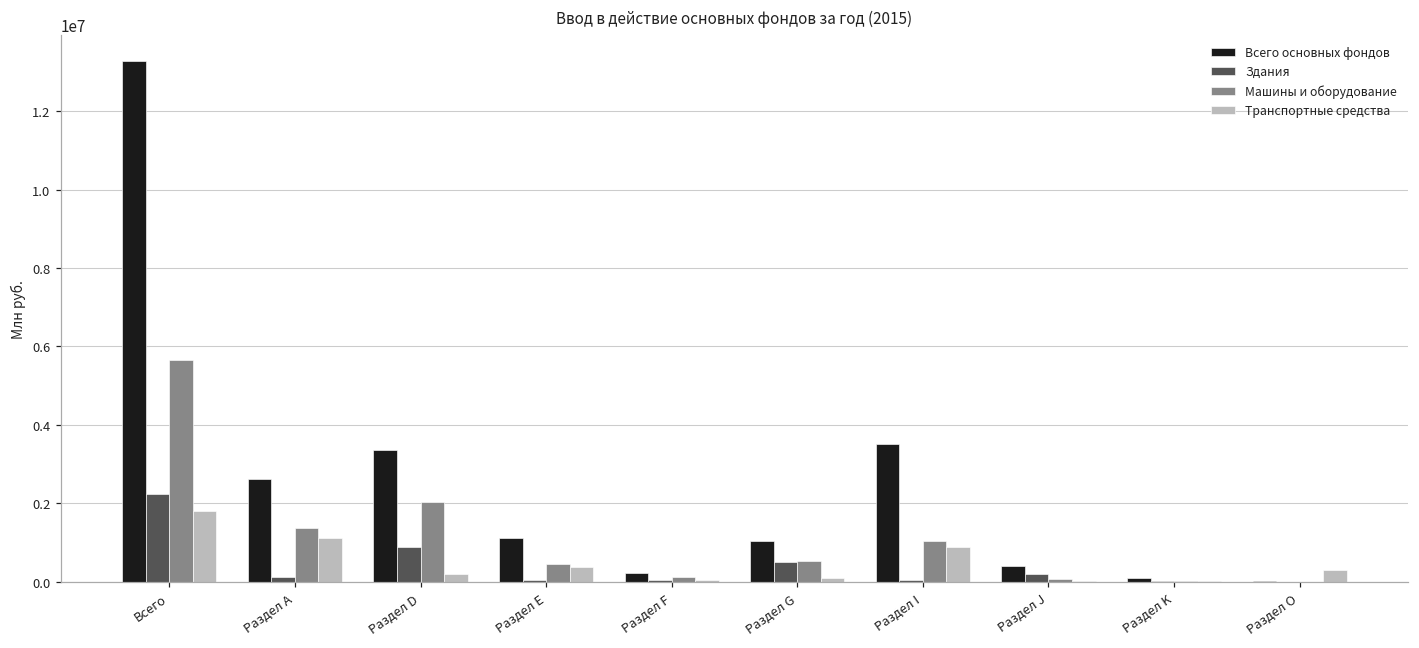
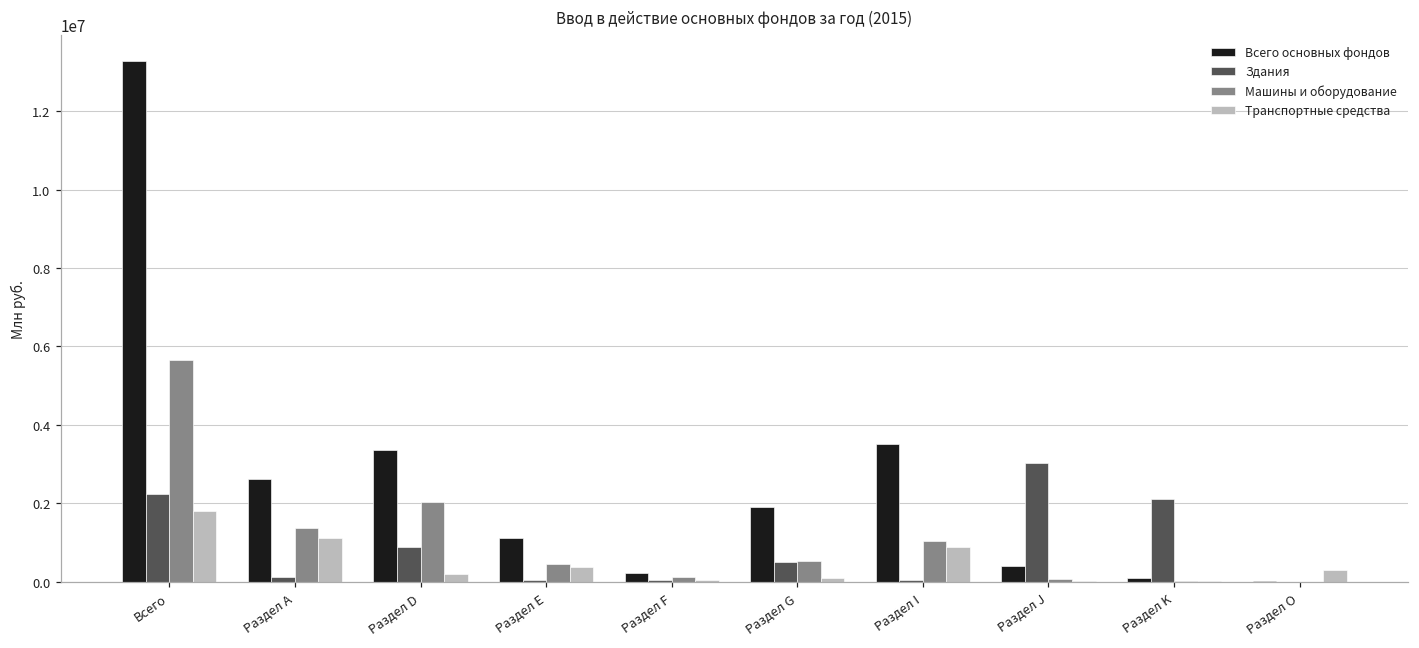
  {
    "Всего основных фондов": {
      "Всего": 13300000,
      "Раздел А": 2600000,
      "Раздел D": 3400000,
      "Раздел Е": 1100000,
      "Раздел F": 200000,
-     "Раздел G": 1000000,
+     "Раздел G": 1900000,
      "Раздел I": 3500000,
      "Раздел J": 400000,
      "Раздел K": 100000
    },
    "Здания": {
      "Всего": 2200000,
      "Раздел А": 100000,
      "Раздел D": 900000,
      "Раздел G": 500000,
-     "Раздел J": 200000,
-     "Раздел K": 0
+     "Раздел J": 3000000,
+     "Раздел K": 2100000
    },
    "Машины и оборудование": {
      "Всего": 5700000,
      "Раздел А": 1400000,
      "Раздел D": 2000000,
      "Раздел Е": 400000,
      "Раздел F": 100000,
      "Раздел G": 500000,
      "Раздел I": 1000000
    },
    "Транспортные средства": {
      "Всего": 1800000,
      "Раздел А": 1100000,
      "Раздел D": 200000,
      "Раздел Е": 400000,
      "Раздел G": 100000,
      "Раздел I": 900000,
      "Раздел O": 300000
    }
  }
